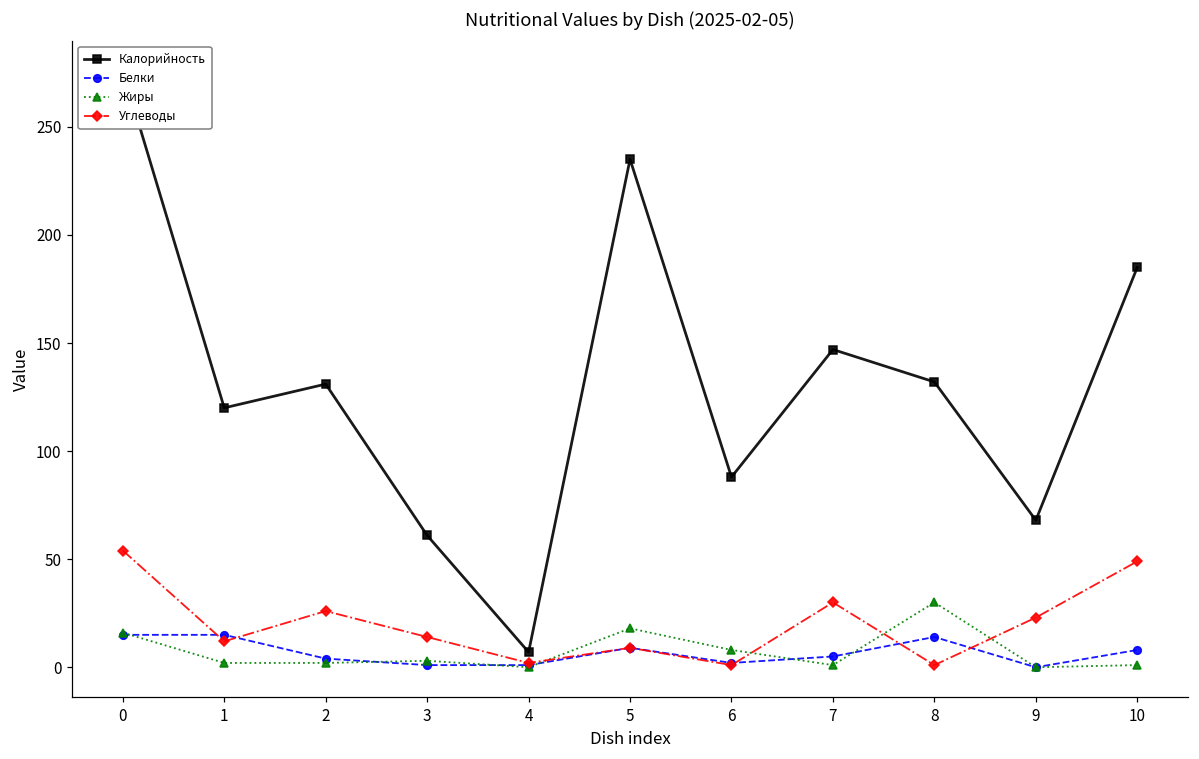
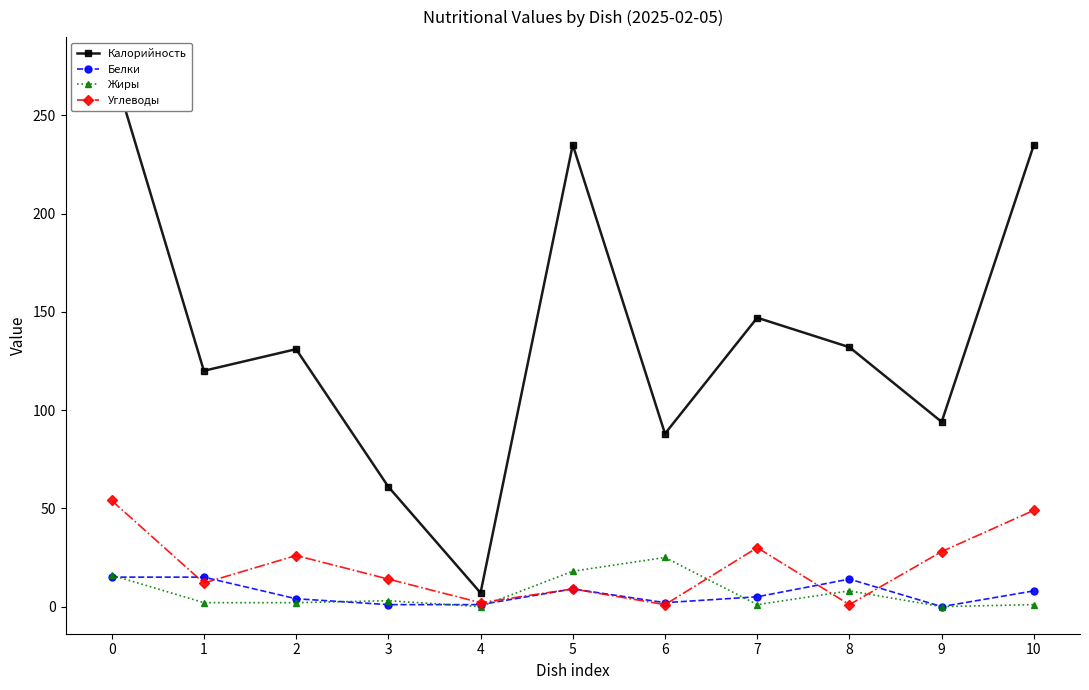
  {
    "Калорийность": {
      "1": 120,
      "2": 131,
      "3": 61,
      "4": 7,
      "5": 235,
      "6": 88,
      "7": 147,
      "8": 132,
-     "9": 68,
-     "10": 185
+     "9": 94,
+     "10": 235
    },
    "Белки": {
      "1": 15,
      "2": 4,
      "3": 1,
      "7": 5,
      "8": 14,
      "10": 8
    },
    "Жиры": {
      "1": 2,
      "2": 2,
      "3": 3,
      "5": 18,
-     "6": 8,
+     "6": 25,
      "7": 1,
-     "8": 30,
+     "8": 8,
      "10": 1
    },
    "Углеводы": {
      "0": 54,
      "1": 12,
      "2": 26,
      "3": 14,
      "7": 30,
      "8": 1,
-     "9": 23,
+     "9": 28,
      "10": 49
    }
  }
